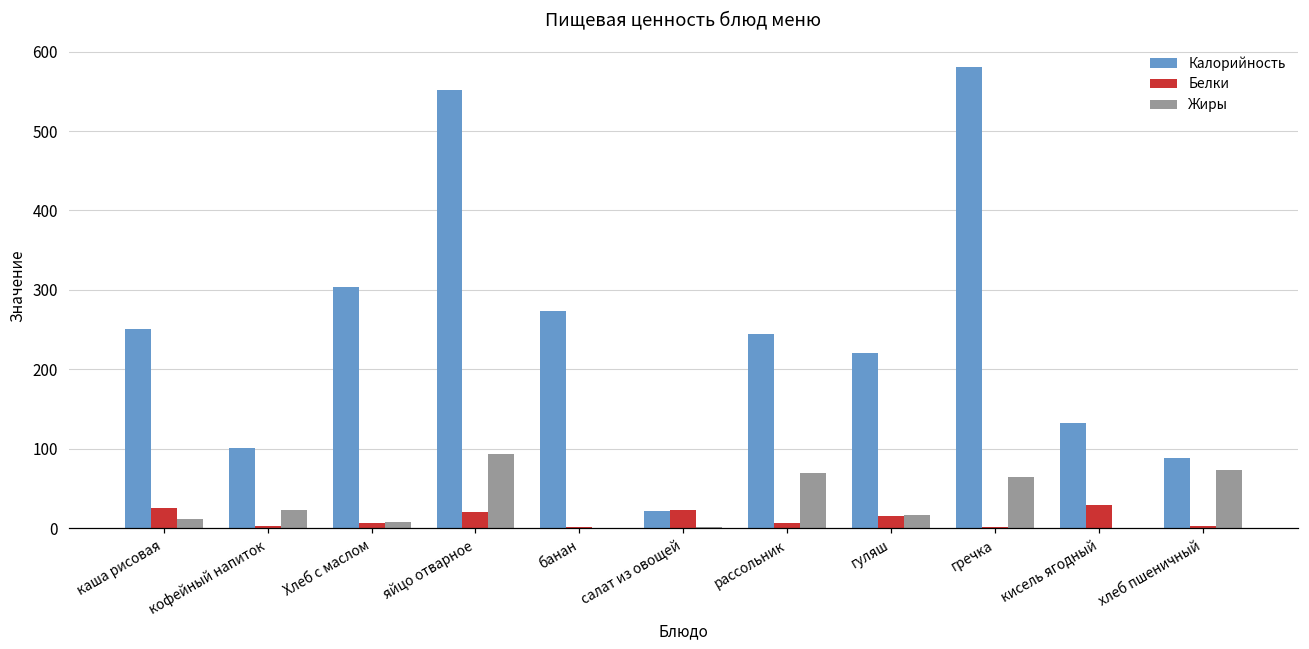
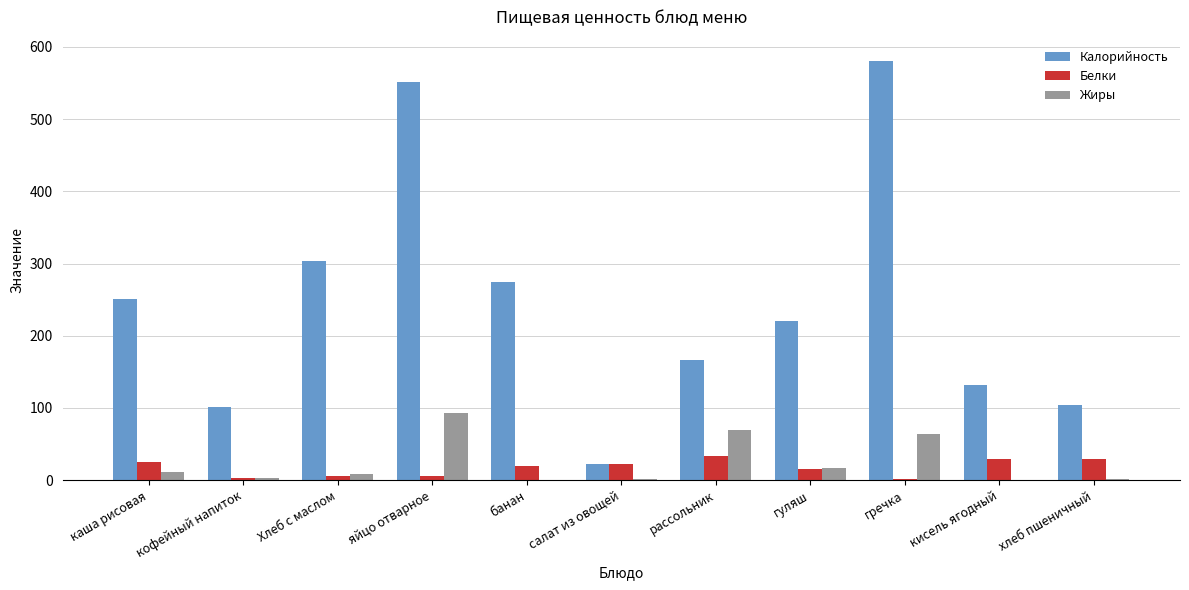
  {
    "Калорийность": {
      "каша рисовая": 250,
      "кофейный напиток": 100,
      "Хлеб с маслом": 300,
      "яйцо отварное": 550,
      "банан": 270,
      "салат из овощей": 20,
-     "рассольник": 240,
+     "рассольник": 170,
      "гуляш": 220,
      "гречка": 580,
      "кисель ягодный": 130,
-     "хлеб пшеничный": 90
+     "хлеб пшеничный": 100
    },
    "Белки": {
      "каша рисовая": 30,
      "Хлеб с маслом": 10,
-     "яйцо отварное": 20,
-     "банан": 0,
+     "яйцо отварное": 10,
+     "банан": 20,
      "салат из овощей": 20,
-     "рассольник": 10,
+     "рассольник": 30,
      "гуляш": 20,
      "кисель ягодный": 30,
-     "хлеб пшеничный": 0
+     "хлеб пшеничный": 30
    },
    "Жиры": {
      "каша рисовая": 10,
-     "кофейный напиток": 20,
+     "кофейный напиток": 0,
      "Хлеб с маслом": 10,
      "яйцо отварное": 90,
      "банан": 0,
      "рассольник": 70,
      "гуляш": 20,
      "гречка": 60,
      "кисель ягодный": 0,
-     "хлеб пшеничный": 70
+     "хлеб пшеничный": 0
    }
  }
